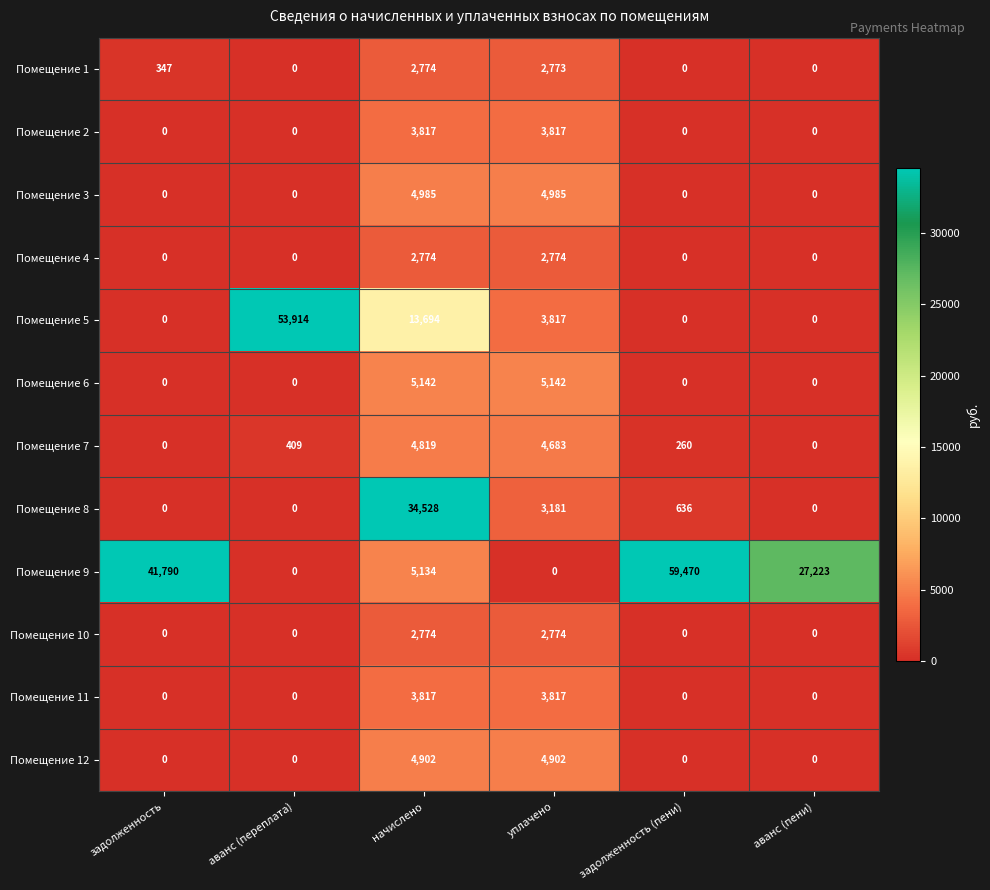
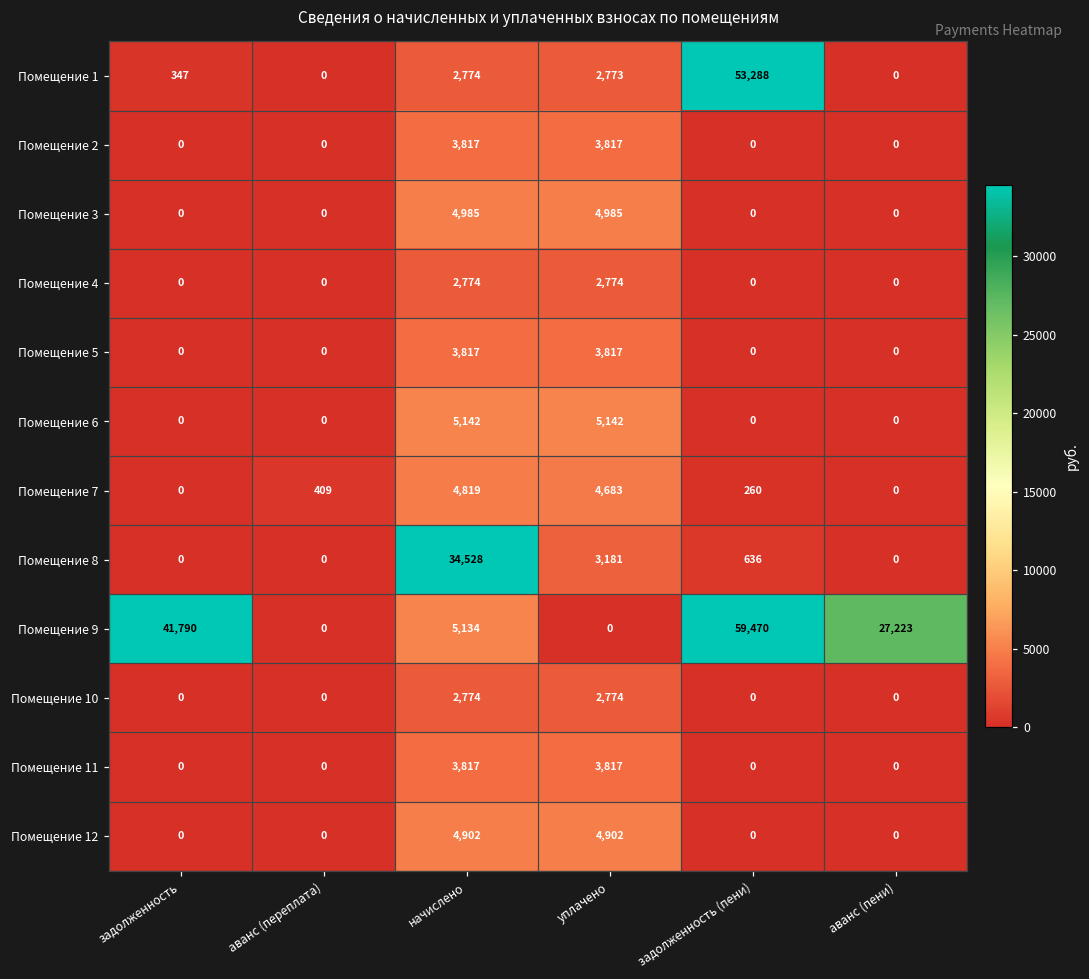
  {
    "Помещение 1": {
      "задолженность": "347",
      "аванс (переплата)": "0",
      "начислено": "2,774",
      "уплачено": "2,773",
-     "задолженность (пени)": "0",
+     "задолженность (пени)": "53,288",
      "аванс (пени)": "0"
    },
    "Помещение 2": {
      "задолженность": "0",
      "аванс (переплата)": "0",
      "начислено": "3,817",
      "уплачено": "3,817",
      "задолженность (пени)": "0",
      "аванс (пени)": "0"
    },
    "Помещение 3": {
      "задолженность": "0",
      "аванс (переплата)": "0",
      "начислено": "4,985",
      "уплачено": "4,985",
      "задолженность (пени)": "0",
      "аванс (пени)": "0"
    },
    "Помещение 4": {
      "задолженность": "0",
      "аванс (переплата)": "0",
      "начислено": "2,774",
      "уплачено": "2,774",
      "задолженность (пени)": "0",
      "аванс (пени)": "0"
    },
    "Помещение 5": {
      "задолженность": "0",
-     "аванс (переплата)": "53,914",
-     "начислено": "13,694",
+     "аванс (переплата)": "0",
+     "начислено": "3,817",
      "уплачено": "3,817",
      "задолженность (пени)": "0",
      "аванс (пени)": "0"
    },
    "Помещение 6": {
      "задолженность": "0",
      "аванс (переплата)": "0",
      "начислено": "5,142",
      "уплачено": "5,142",
      "задолженность (пени)": "0",
      "аванс (пени)": "0"
    },
    "Помещение 7": {
      "задолженность": "0",
      "аванс (переплата)": "409",
      "начислено": "4,819",
      "уплачено": "4,683",
      "задолженность (пени)": "260",
      "аванс (пени)": "0"
    },
    "Помещение 8": {
      "задолженность": "0",
      "аванс (переплата)": "0",
      "начислено": "34,528",
      "уплачено": "3,181",
      "задолженность (пени)": "636",
      "аванс (пени)": "0"
    },
    "Помещение 9": {
      "задолженность": "41,790",
      "аванс (переплата)": "0",
      "начислено": "5,134",
      "уплачено": "0",
      "задолженность (пени)": "59,470",
      "аванс (пени)": "27,223"
    },
    "Помещение 10": {
      "задолженность": "0",
      "аванс (переплата)": "0",
      "начислено": "2,774",
      "уплачено": "2,774",
      "задолженность (пени)": "0",
      "аванс (пени)": "0"
    },
    "Помещение 11": {
      "задолженность": "0",
      "аванс (переплата)": "0",
      "начислено": "3,817",
      "уплачено": "3,817",
      "задолженность (пени)": "0",
      "аванс (пени)": "0"
    },
    "Помещение 12": {
      "задолженность": "0",
      "аванс (переплата)": "0",
      "начислено": "4,902",
      "уплачено": "4,902",
      "задолженность (пени)": "0",
      "аванс (пени)": "0"
    }
  }
